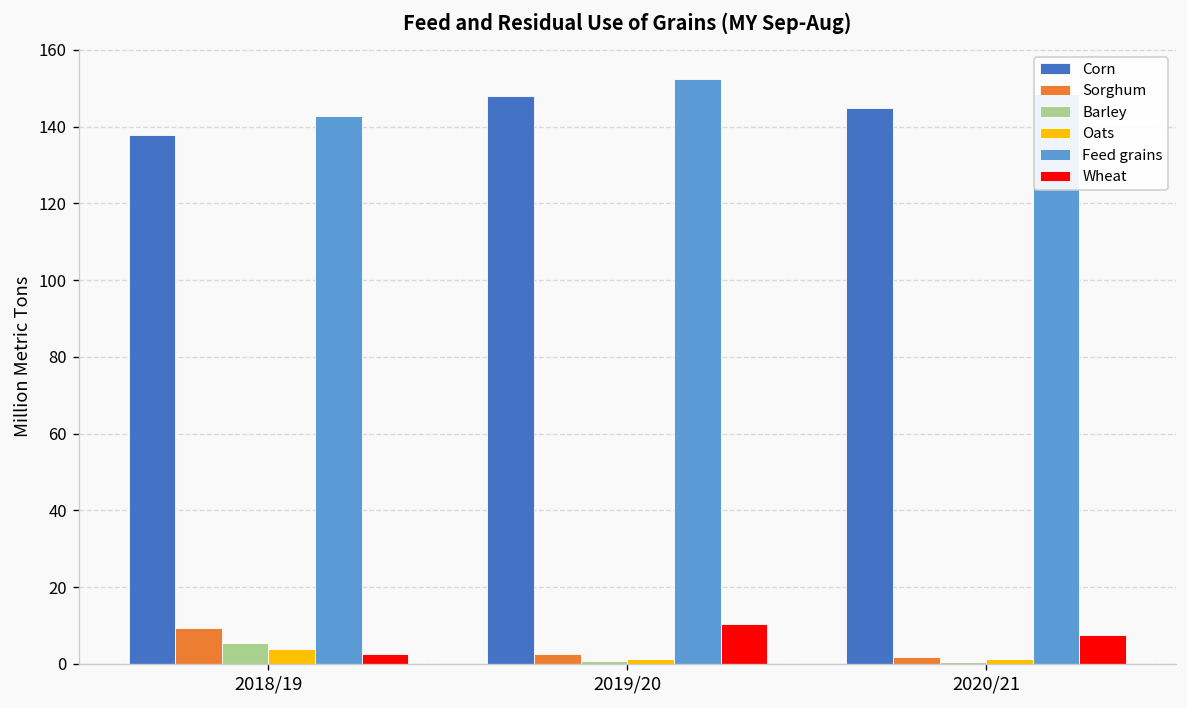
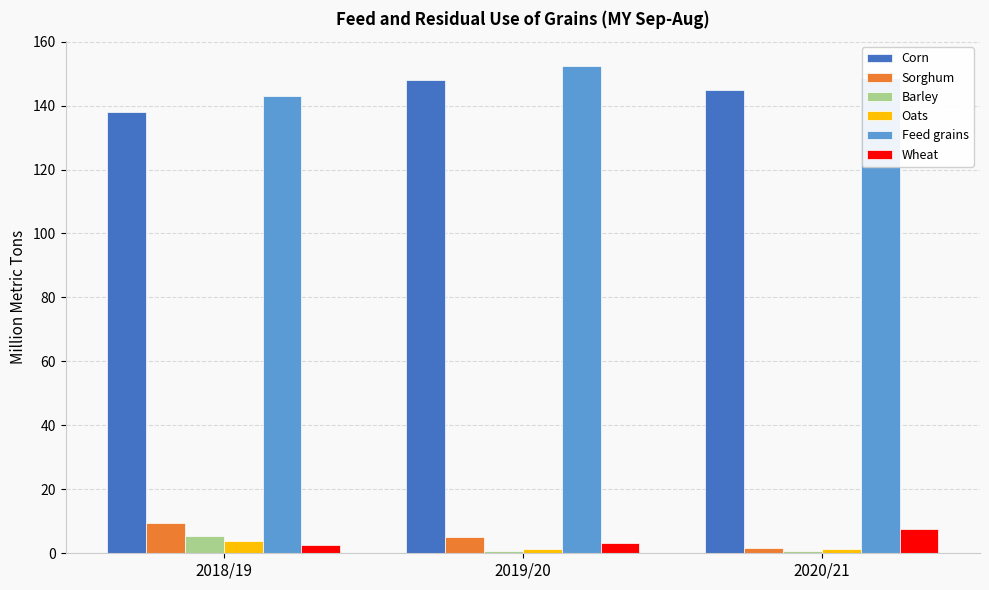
  {
    "Sorghum": {
      "2018/19": 9,
-     "2019/20": 2,
+     "2019/20": 5,
      "2020/21": 2
    },
    "Barley": {
      "2018/19": 5
    },
    "Oats": {
      "2018/19": 4,
      "2019/20": 1,
      "2020/21": 1
    },
    "Wheat": {
      "2018/19": 3,
-     "2019/20": 10,
+     "2019/20": 3,
      "2020/21": 8
    }
  }
